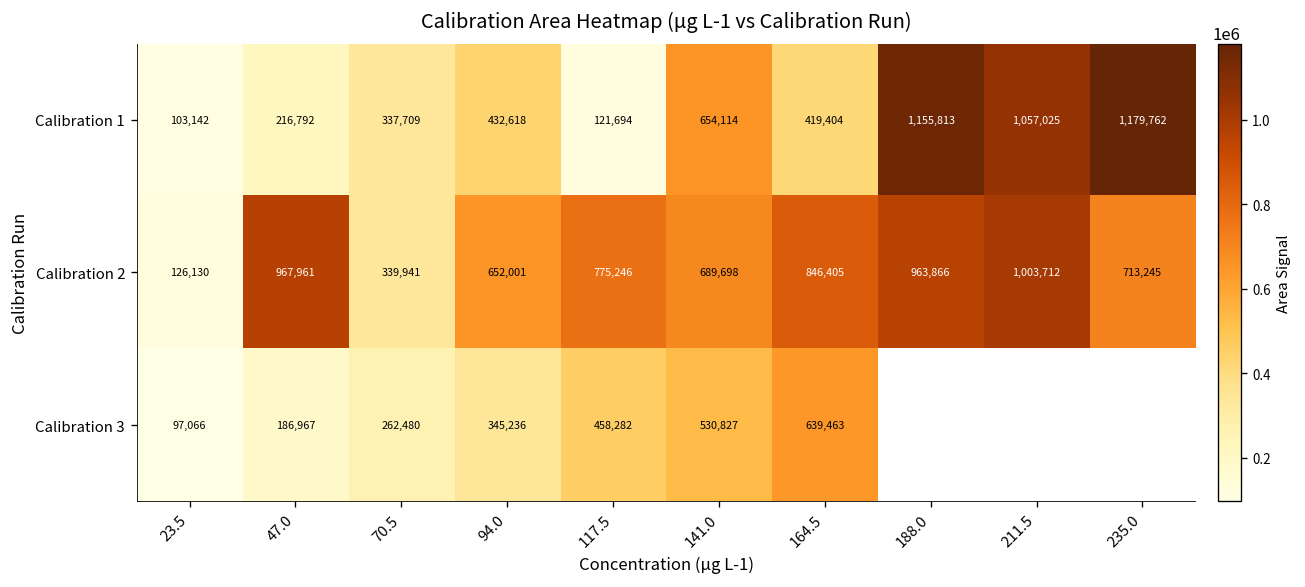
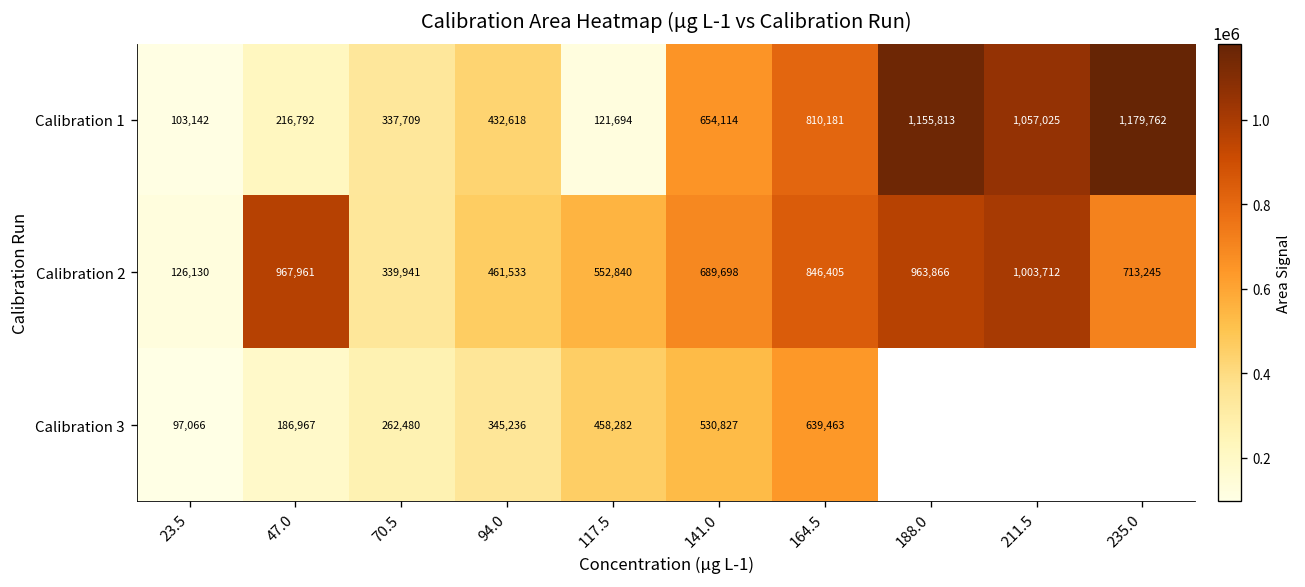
  {
    "Calibration 1": {
      "23.5": "103,142",
      "47.0": "216,792",
      "70.5": "337,709",
      "94.0": "432,618",
      "117.5": "121,694",
      "141.0": "654,114",
-     "164.5": "419,404",
+     "164.5": "810,181",
      "188.0": "1,155,813",
      "211.5": "1,057,025",
      "235.0": "1,179,762"
    },
    "Calibration 2": {
      "23.5": "126,130",
      "47.0": "967,961",
      "70.5": "339,941",
-     "94.0": "652,001",
-     "117.5": "775,246",
+     "94.0": "461,533",
+     "117.5": "552,840",
      "141.0": "689,698",
      "164.5": "846,405",
      "188.0": "963,866",
      "211.5": "1,003,712",
      "235.0": "713,245"
    },
    "Calibration 3": {
      "23.5": "97,066",
      "47.0": "186,967",
      "70.5": "262,480",
      "94.0": "345,236",
      "117.5": "458,282",
      "141.0": "530,827",
      "164.5": "639,463"
    }
  }
